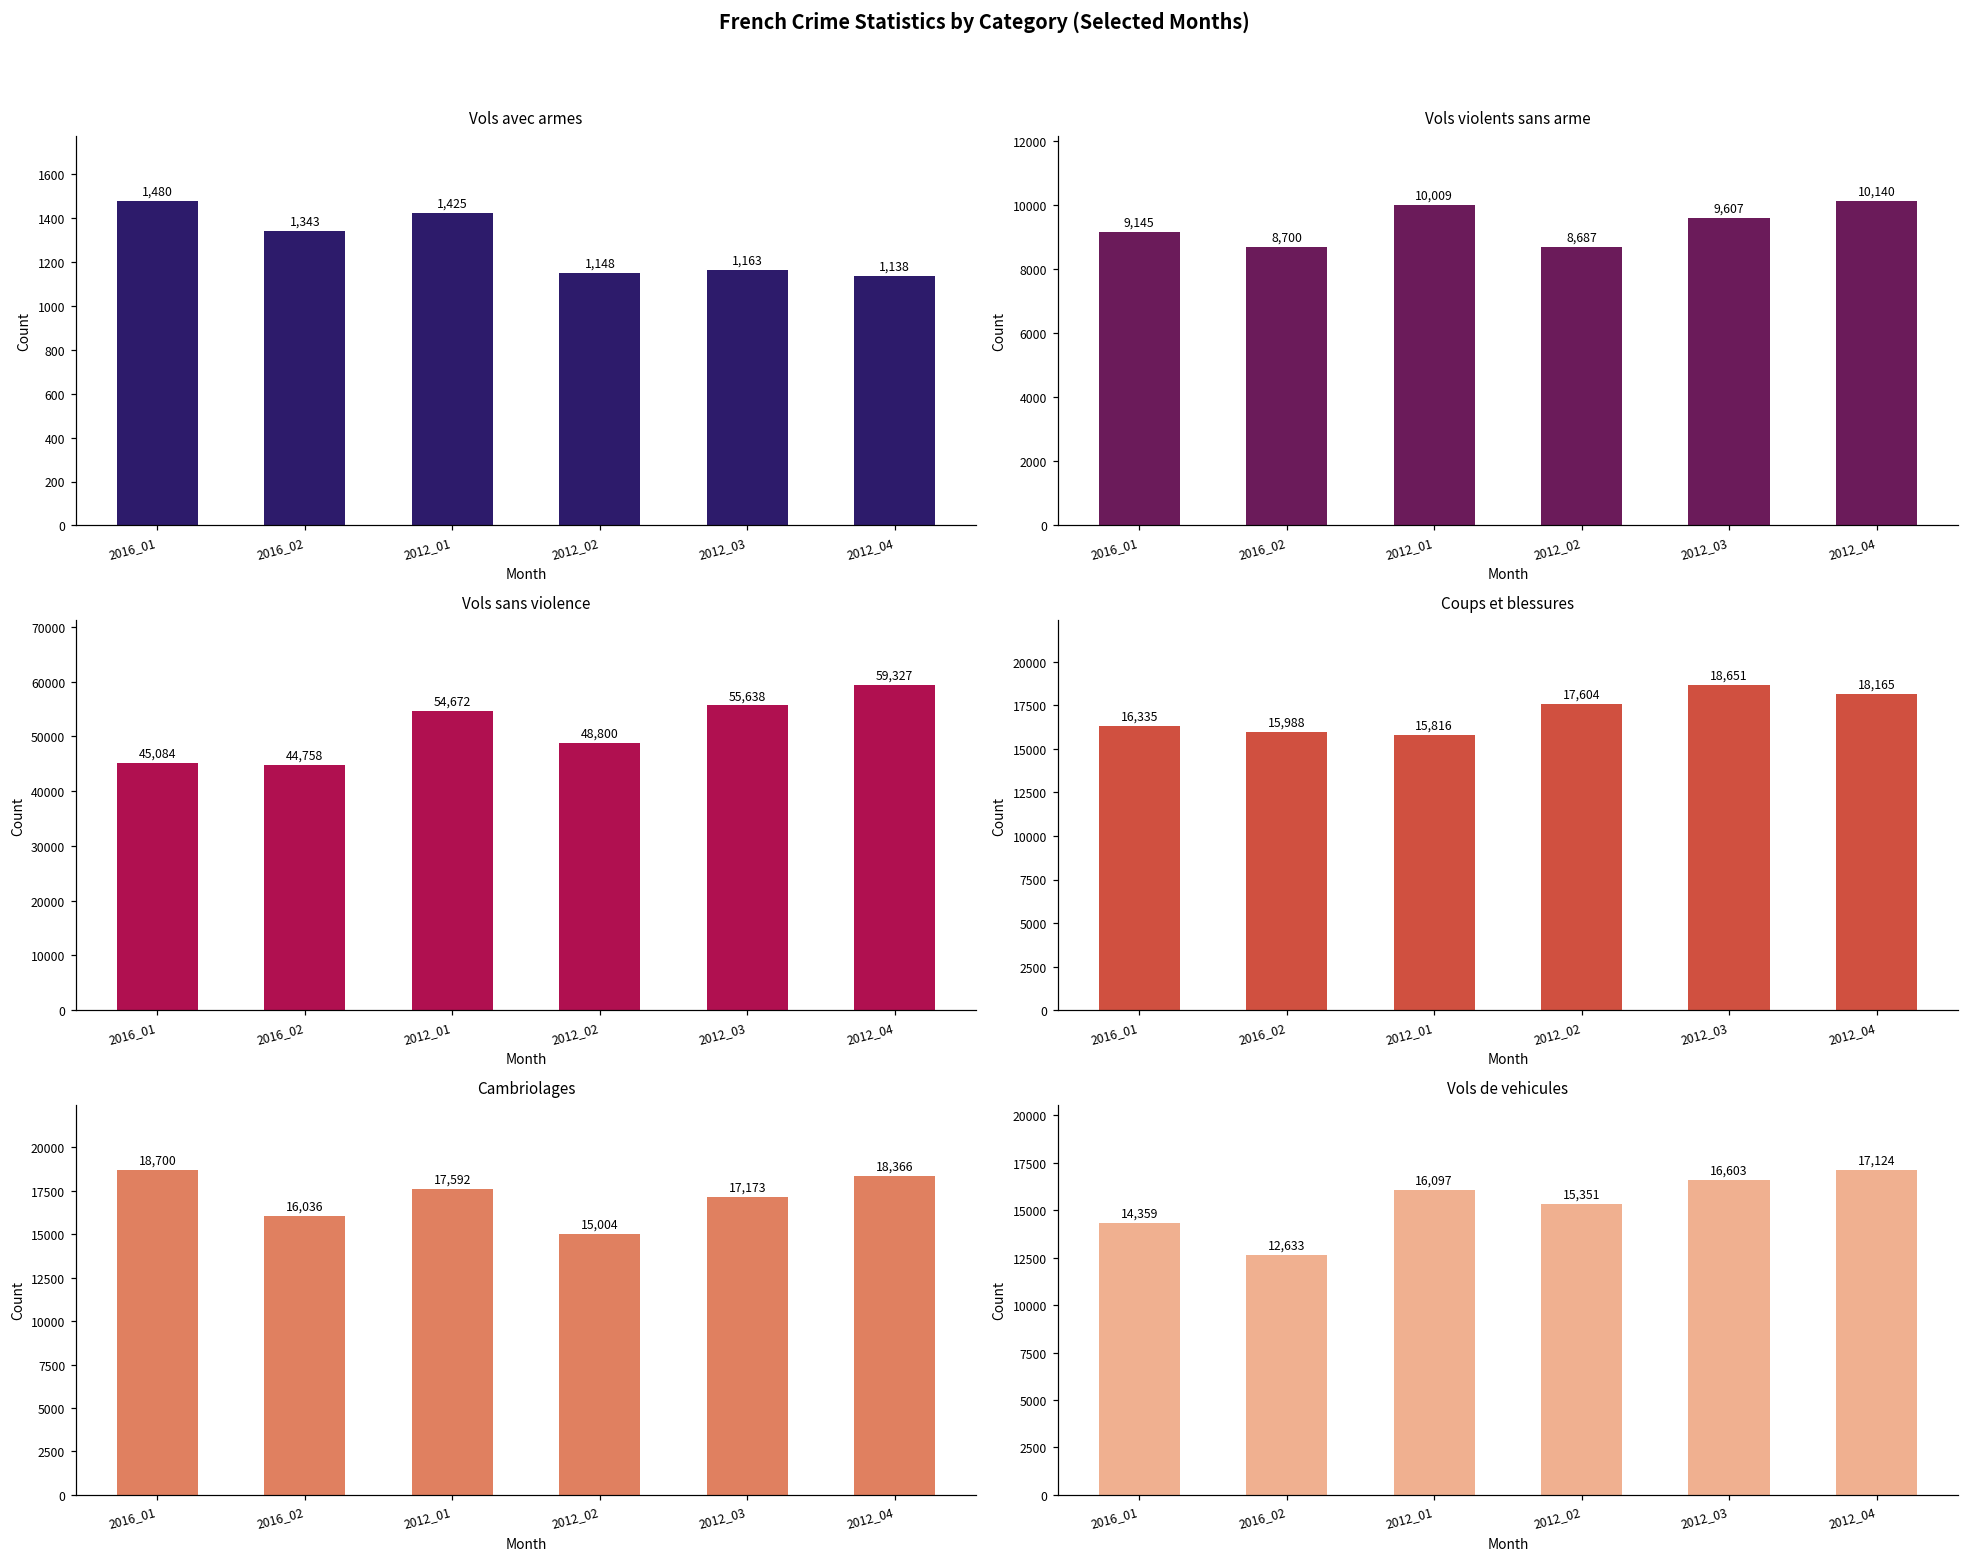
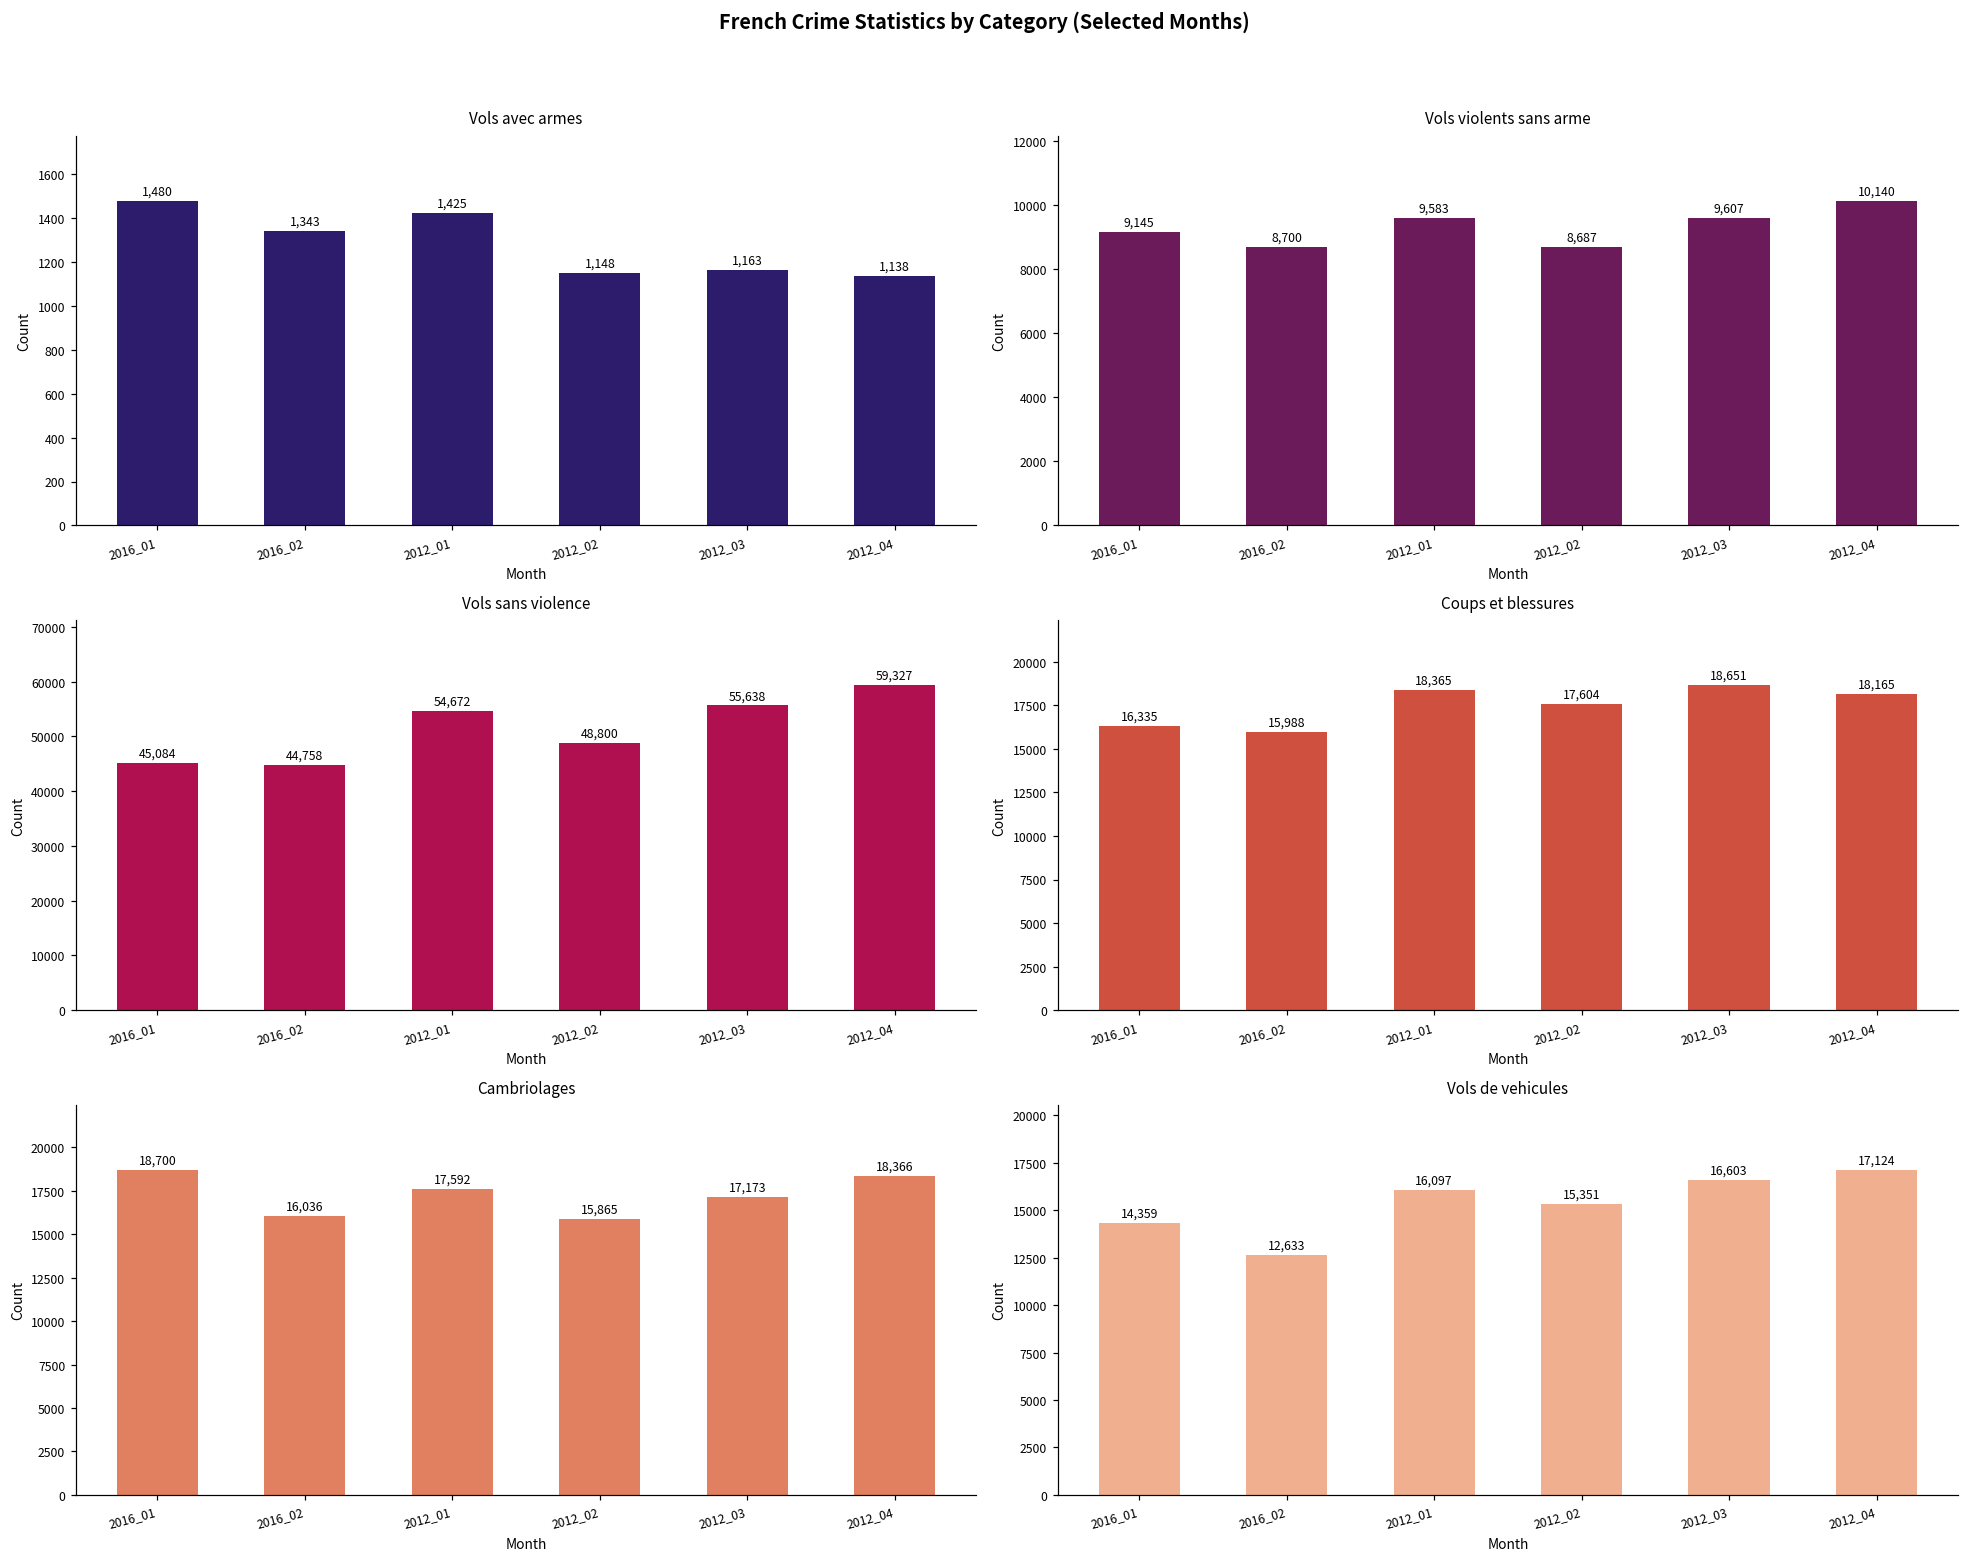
  {
    "Vols avec armes": {
      "2016_01": "1,480",
      "2016_02": "1,343",
      "2012_01": "1,425",
      "2012_02": "1,148",
      "2012_03": "1,163",
      "2012_04": "1,138"
    },
    "Vols violents sans arme": {
      "2016_01": "9,145",
      "2016_02": "8,700",
-     "2012_01": "10,009",
+     "2012_01": "9,583",
      "2012_02": "8,687",
      "2012_03": "9,607",
      "2012_04": "10,140"
    },
    "Vols sans violence": {
      "2016_01": "45,084",
      "2016_02": "44,758",
      "2012_01": "54,672",
      "2012_02": "48,800",
      "2012_03": "55,638",
      "2012_04": "59,327"
    },
    "Coups et blessures": {
      "2016_01": "16,335",
      "2016_02": "15,988",
-     "2012_01": "15,816",
+     "2012_01": "18,365",
      "2012_02": "17,604",
      "2012_03": "18,651",
      "2012_04": "18,165"
    },
    "Cambriolages": {
      "2016_01": "18,700",
      "2016_02": "16,036",
      "2012_01": "17,592",
-     "2012_02": "15,004",
+     "2012_02": "15,865",
      "2012_03": "17,173",
      "2012_04": "18,366"
    },
    "Vols de vehicules": {
      "2016_01": "14,359",
      "2016_02": "12,633",
      "2012_01": "16,097",
      "2012_02": "15,351",
      "2012_03": "16,603",
      "2012_04": "17,124"
    }
  }
